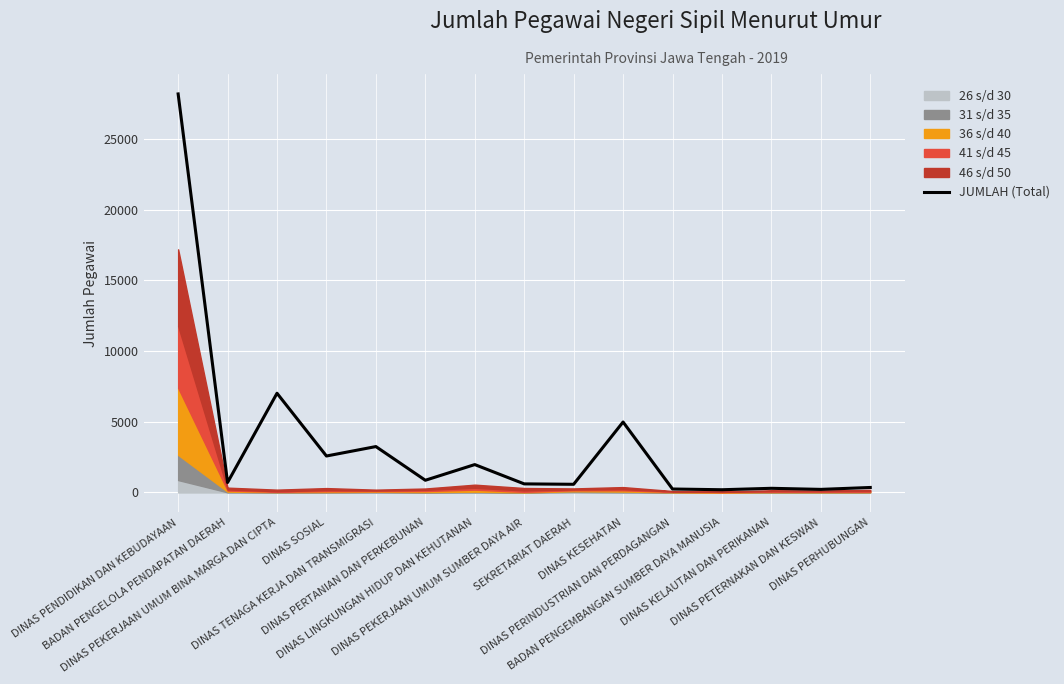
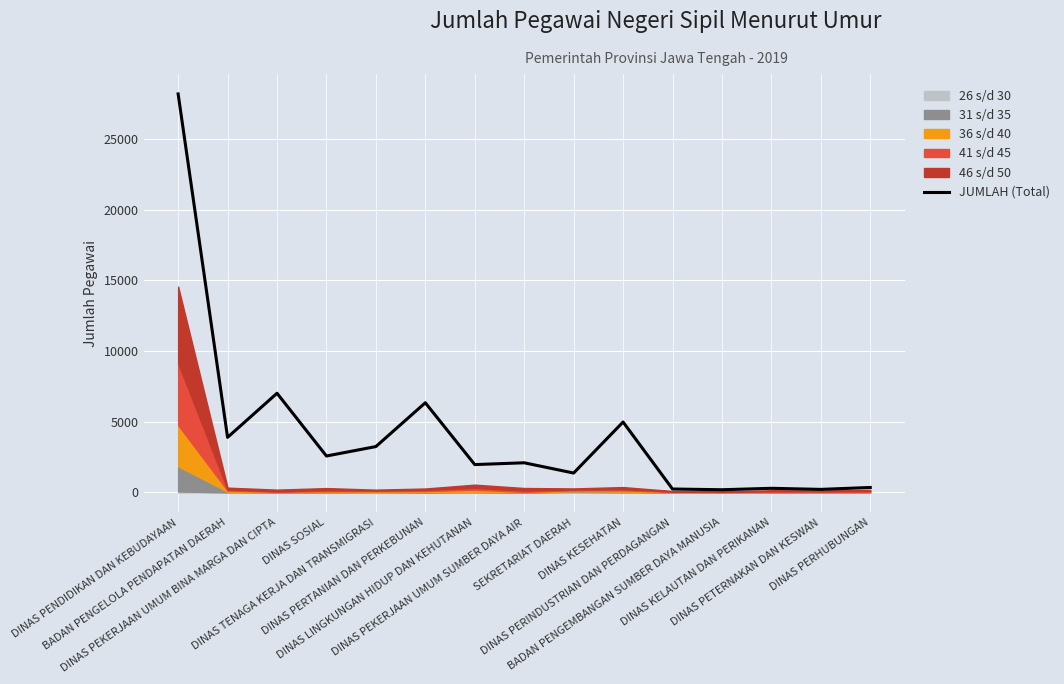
  {
    "26 s/d 30": {
-     "DINAS PENDIDIKAN DAN KEBUDAYAAN": 900
+     "DINAS PENDIDIKAN DAN KEBUDAYAAN": 100
    },
    "JUMLAH (Total)": {
      "DINAS PENDIDIKAN DAN KEBUDAYAAN": 28200,
-     "BADAN PENGELOLA PENDAPATAN DAERAH": 700,
+     "BADAN PENGELOLA PENDAPATAN DAERAH": 3900,
      "DINAS PEKERJAAN UMUM BINA MARGA DAN CIPTA": 7000,
      "DINAS SOSIAL": 2600,
      "DINAS TENAGA KERJA DAN TRANSMIGRASI": 3200,
-     "DINAS PERTANIAN DAN PERKEBUNAN": 900,
+     "DINAS PERTANIAN DAN PERKEBUNAN": 6300,
      "DINAS LINGKUNGAN HIDUP DAN KEHUTANAN": 2000,
-     "DINAS PEKERJAAN UMUM SUMBER DAYA AIR": 600,
-     "SEKRETARIAT DAERAH": 600,
+     "DINAS PEKERJAAN UMUM SUMBER DAYA AIR": 2100,
+     "SEKRETARIAT DAERAH": 1400,
      "DINAS KESEHATAN": 5000
    },
    "36 s/d 40": {
-     "DINAS PENDIDIKAN DAN KEBUDAYAAN": 4700
+     "DINAS PENDIDIKAN DAN KEBUDAYAAN": 2900
    }
  }
